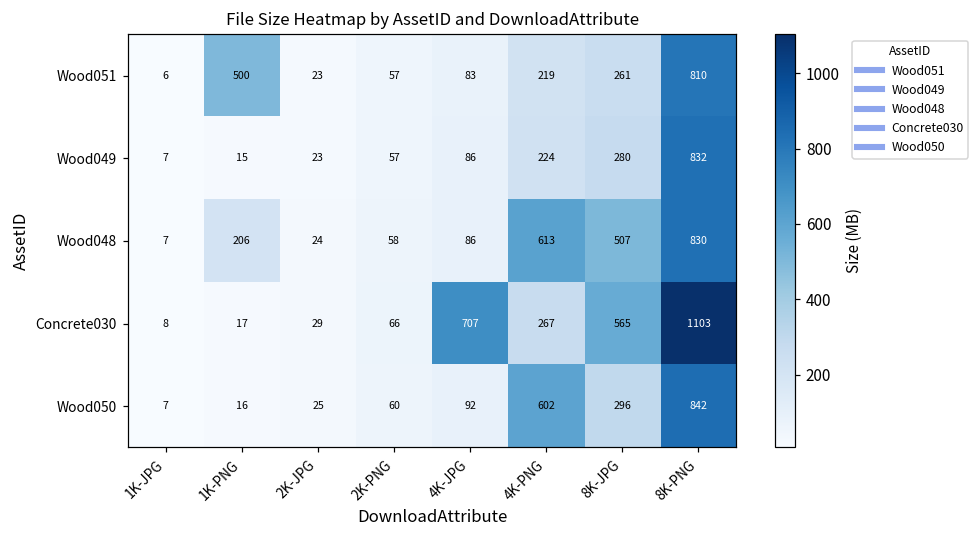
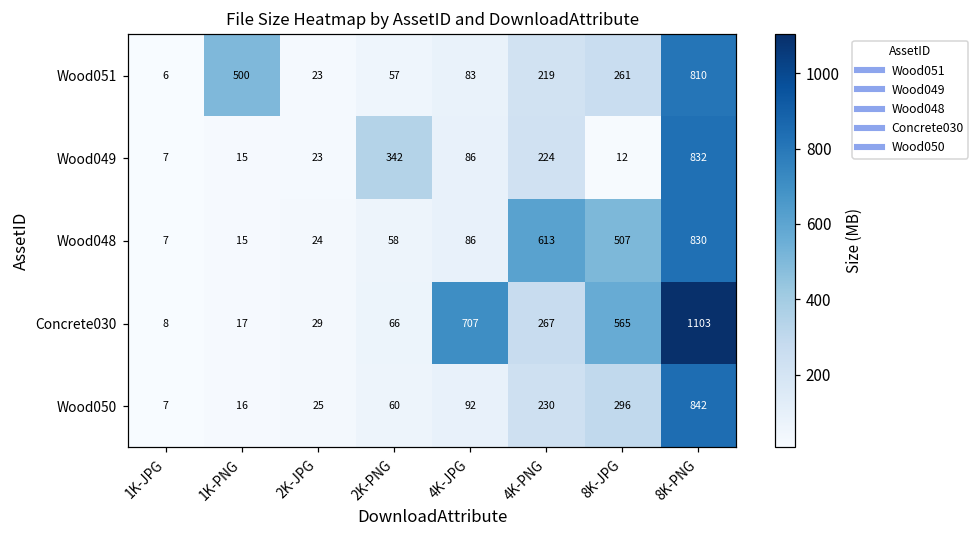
  {
    "Wood051": {
      "1K-JPG": 6,
      "1K-PNG": 500,
      "2K-JPG": 23,
      "2K-PNG": 57,
      "4K-JPG": 83,
      "4K-PNG": 219,
      "8K-JPG": 261,
      "8K-PNG": 810
    },
    "Wood049": {
      "1K-JPG": 7,
      "1K-PNG": 15,
      "2K-JPG": 23,
-     "2K-PNG": 57,
+     "2K-PNG": 342,
      "4K-JPG": 86,
      "4K-PNG": 224,
-     "8K-JPG": 280,
+     "8K-JPG": 12,
      "8K-PNG": 832
    },
    "Wood048": {
      "1K-JPG": 7,
-     "1K-PNG": 206,
+     "1K-PNG": 15,
      "2K-JPG": 24,
      "2K-PNG": 58,
      "4K-JPG": 86,
      "4K-PNG": 613,
      "8K-JPG": 507,
      "8K-PNG": 830
    },
    "Concrete030": {
      "1K-JPG": 8,
      "1K-PNG": 17,
      "2K-JPG": 29,
      "2K-PNG": 66,
      "4K-JPG": 707,
      "4K-PNG": 267,
      "8K-JPG": 565,
      "8K-PNG": 1103
    },
    "Wood050": {
      "1K-JPG": 7,
      "1K-PNG": 16,
      "2K-JPG": 25,
      "2K-PNG": 60,
      "4K-JPG": 92,
-     "4K-PNG": 602,
+     "4K-PNG": 230,
      "8K-JPG": 296,
      "8K-PNG": 842
    }
  }
